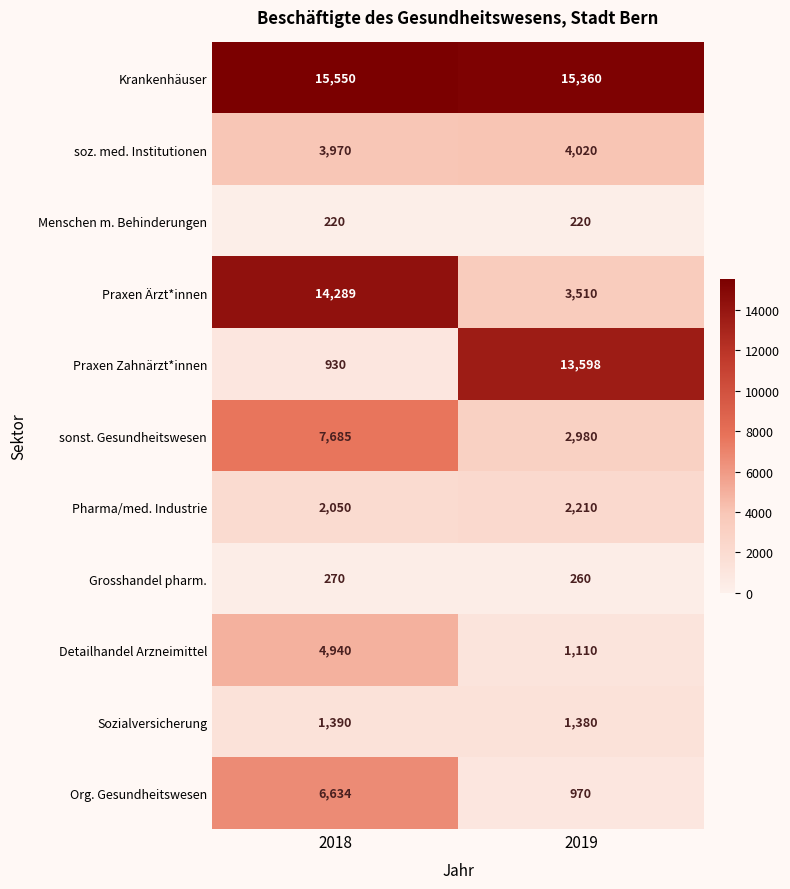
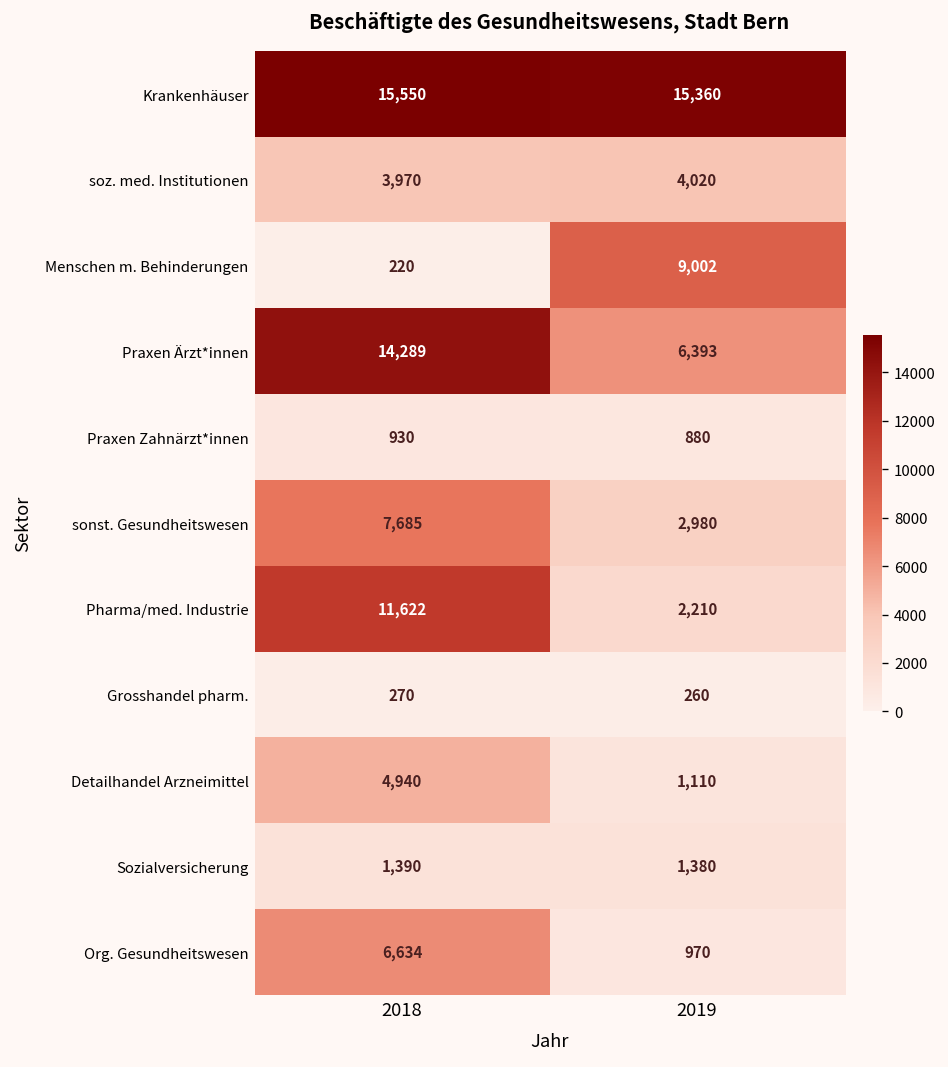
  {
    "Krankenhäuser": {
      "2018": "15,550",
      "2019": "15,360"
    },
    "soz. med. Institutionen": {
      "2018": "3,970",
      "2019": "4,020"
    },
    "Menschen m. Behinderungen": {
      "2018": "220",
-     "2019": "220"
+     "2019": "9,002"
    },
    "Praxen Ärzt*innen": {
      "2018": "14,289",
-     "2019": "3,510"
+     "2019": "6,393"
    },
    "Praxen Zahnärzt*innen": {
      "2018": "930",
-     "2019": "13,598"
+     "2019": "880"
    },
    "sonst. Gesundheitswesen": {
      "2018": "7,685",
      "2019": "2,980"
    },
    "Pharma/med. Industrie": {
-     "2018": "2,050",
+     "2018": "11,622",
      "2019": "2,210"
    },
    "Grosshandel pharm.": {
      "2018": "270",
      "2019": "260"
    },
    "Detailhandel Arzneimittel": {
      "2018": "4,940",
      "2019": "1,110"
    },
    "Sozialversicherung": {
      "2018": "1,390",
      "2019": "1,380"
    },
    "Org. Gesundheitswesen": {
      "2018": "6,634",
      "2019": "970"
    }
  }
